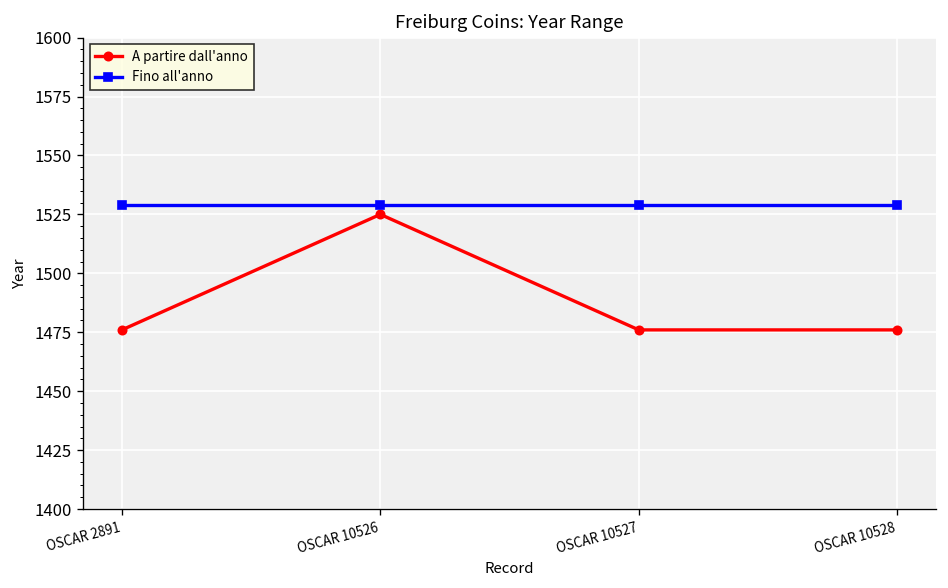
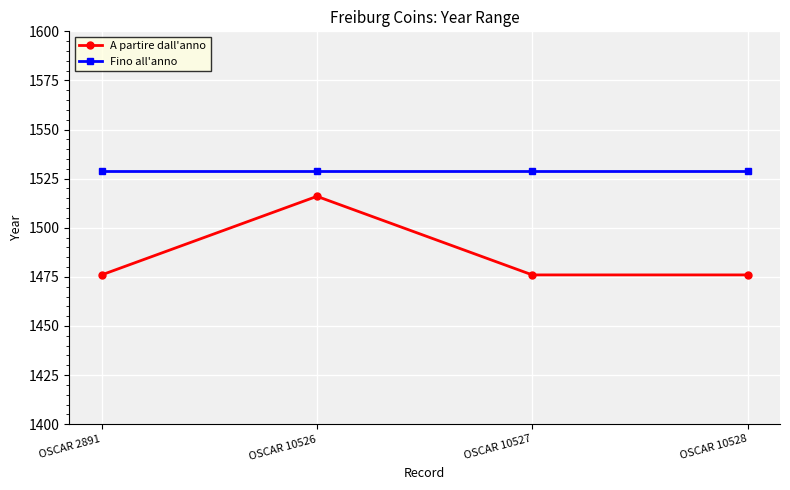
  {
    "A partire dall'anno": {
      "OSCAR 2891": 1476,
-     "OSCAR 10526": 1525,
+     "OSCAR 10526": 1516,
      "OSCAR 10527": 1476,
      "OSCAR 10528": 1476
    },
    "Fino all'anno": {
      "OSCAR 2891": 1529,
      "OSCAR 10526": 1529,
      "OSCAR 10527": 1529,
      "OSCAR 10528": 1529
    }
  }
